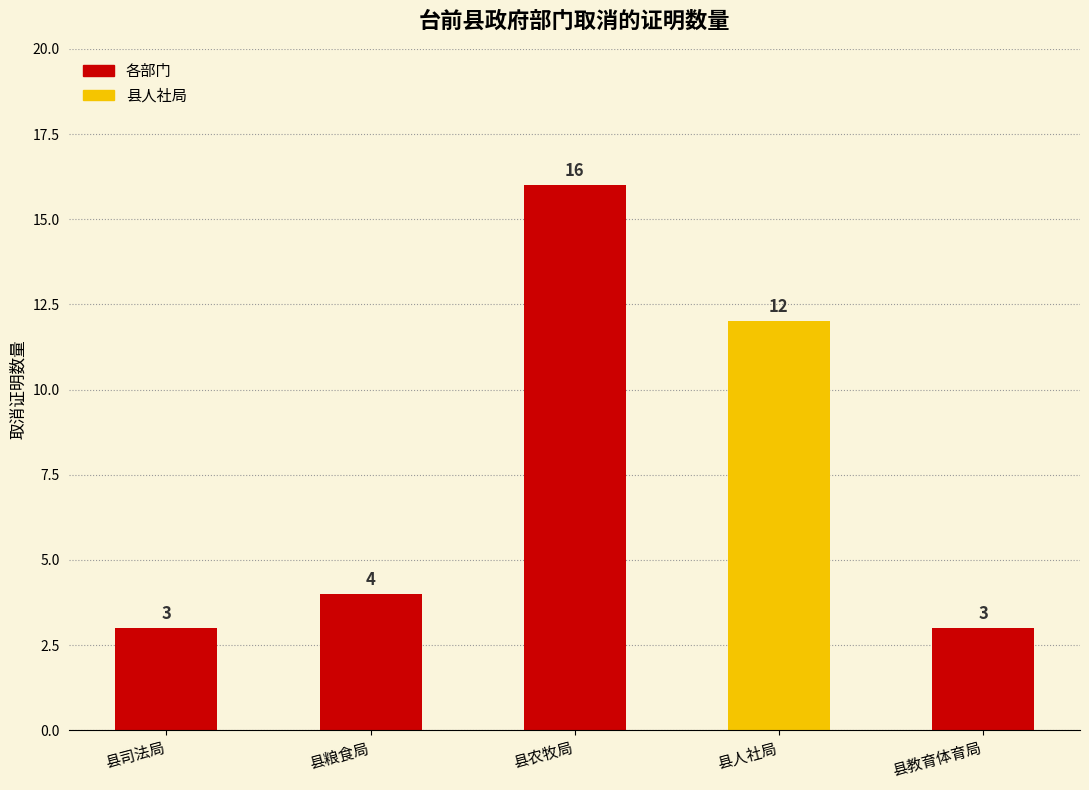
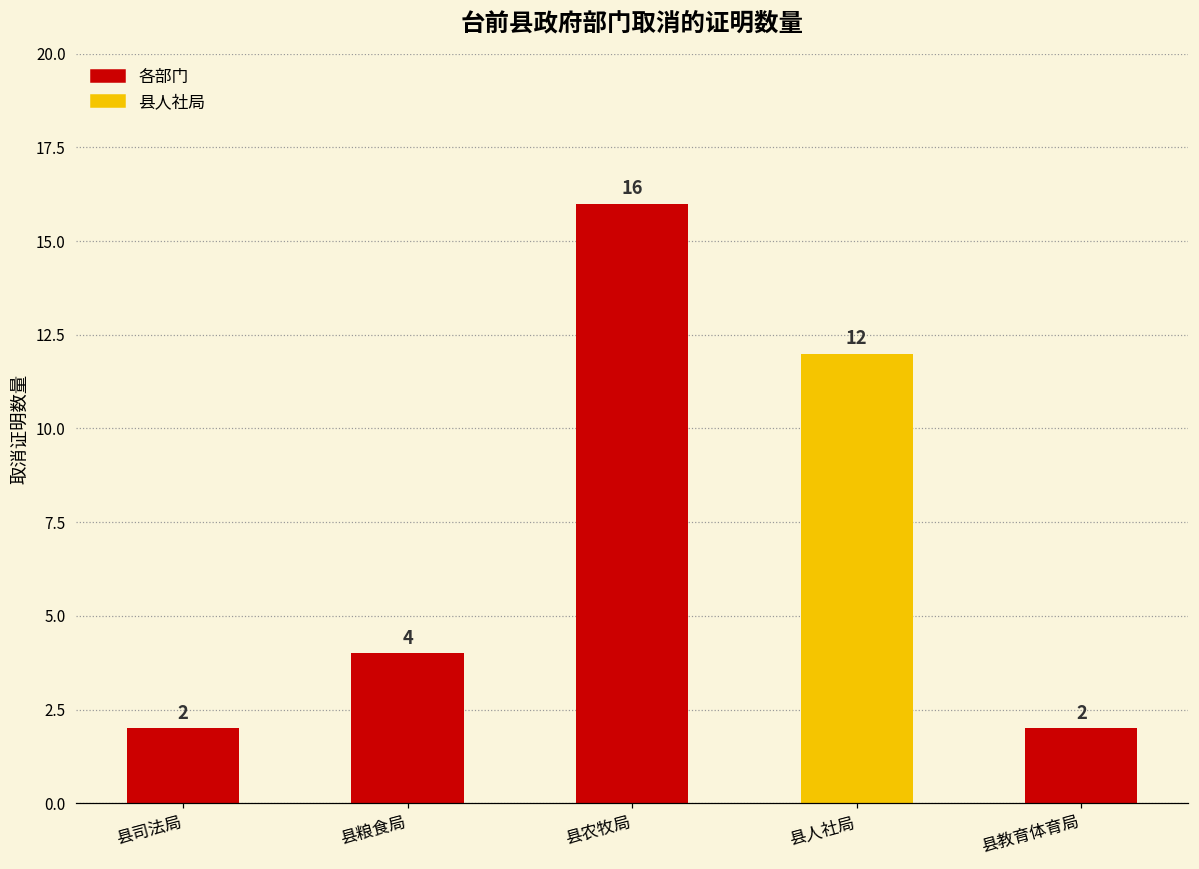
  {
-   "县司法局": 3,
+   "县司法局": 2,
    "县粮食局": 4,
    "县农牧局": 16,
    "县人社局": 12,
-   "县教育体育局": 3
+   "县教育体育局": 2
  }
